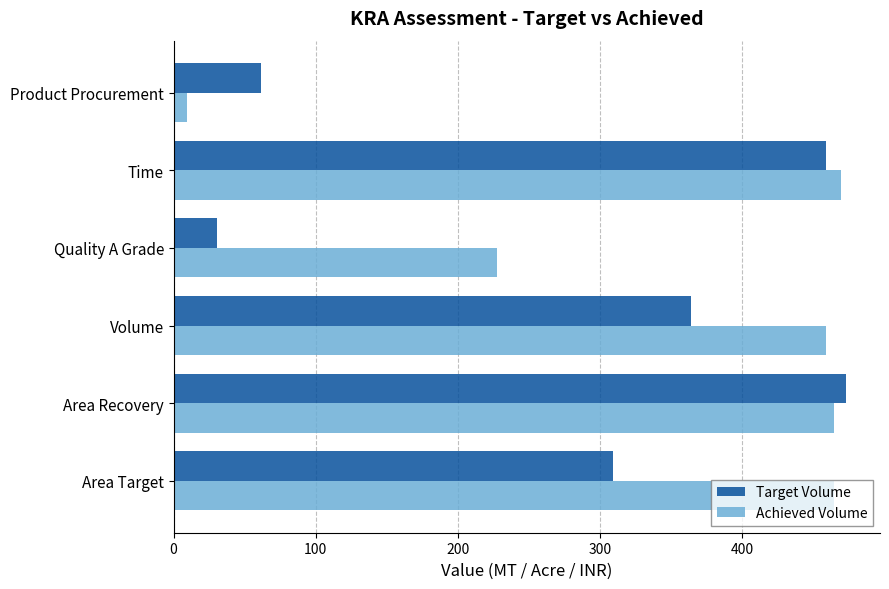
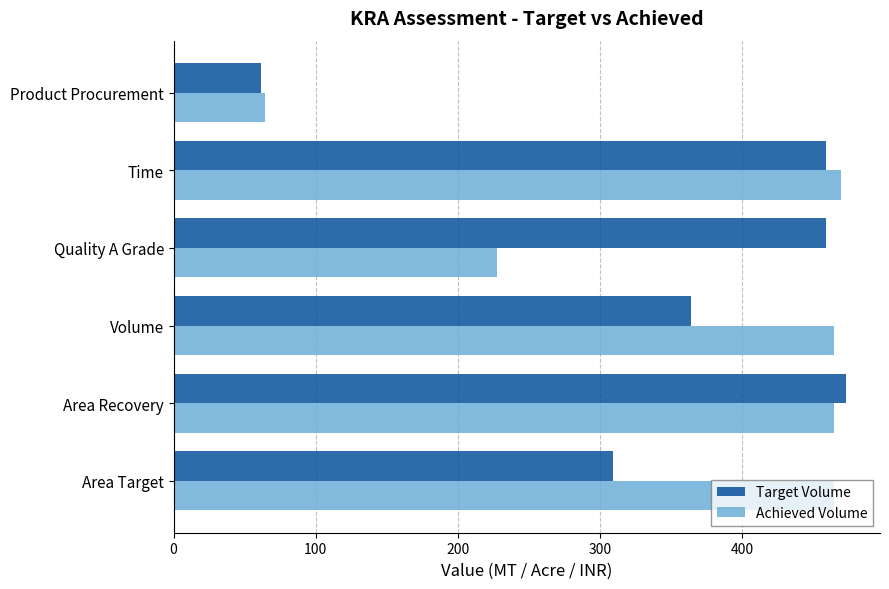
  {
    "Target Volume": {
      "Product Procurement": 62,
      "Time": 459,
-     "Quality A Grade": 31,
+     "Quality A Grade": 459,
      "Volume": 364,
      "Area Recovery": 474,
      "Area Target": 310
    },
    "Achieved Volume": {
-     "Product Procurement": 10,
+     "Product Procurement": 65,
      "Time": 470,
      "Quality A Grade": 228,
-     "Volume": 459,
+     "Volume": 465,
      "Area Recovery": 465
    }
  }
